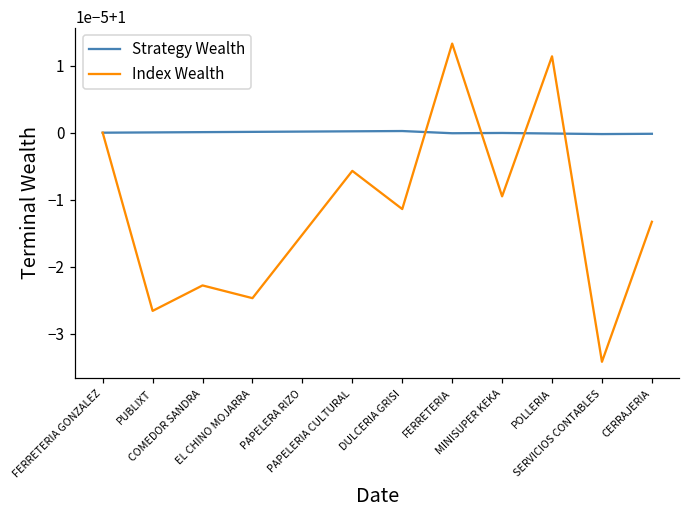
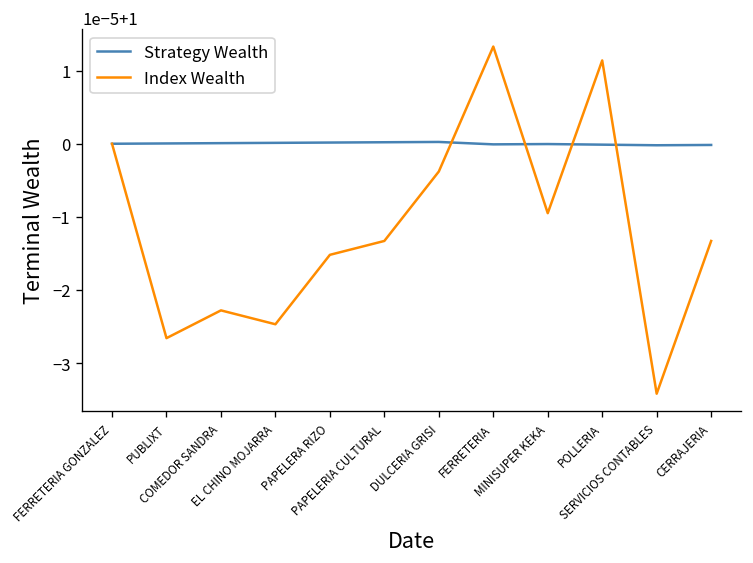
  {
    "Strategy Wealth": {
      "PUBLIXT": 1.000000,
      "COMEDOR SANDRA": 1.000000,
      "EL CHINO MOJARRA": 1.000000,
      "PAPELERA RIZO": 1.000000,
      "PAPELERIA CULTURAL": 1.000000,
      "DULCERIA GRISI": 1.000000,
      "FERRETERIA": 1.000000,
      "MINISUPER KEKA": 1.000000,
      "POLLERIA": 1.000000,
      "SERVICIOS CONTABLES": 1.000000,
      "CERRAJERIA": 1.000000
    },
    "Index Wealth": {
      "PUBLIXT": 0.999973,
      "COMEDOR SANDRA": 0.999977,
      "EL CHINO MOJARRA": 0.999975,
      "PAPELERA RIZO": 0.999985,
-     "PAPELERIA CULTURAL": 0.999994,
-     "DULCERIA GRISI": 0.999989,
+     "PAPELERIA CULTURAL": 0.999987,
+     "DULCERIA GRISI": 0.999996,
      "FERRETERIA": 1.000013,
      "MINISUPER KEKA": 0.999991,
      "POLLERIA": 1.000011,
      "SERVICIOS CONTABLES": 0.999966,
      "CERRAJERIA": 0.999987
    }
  }
